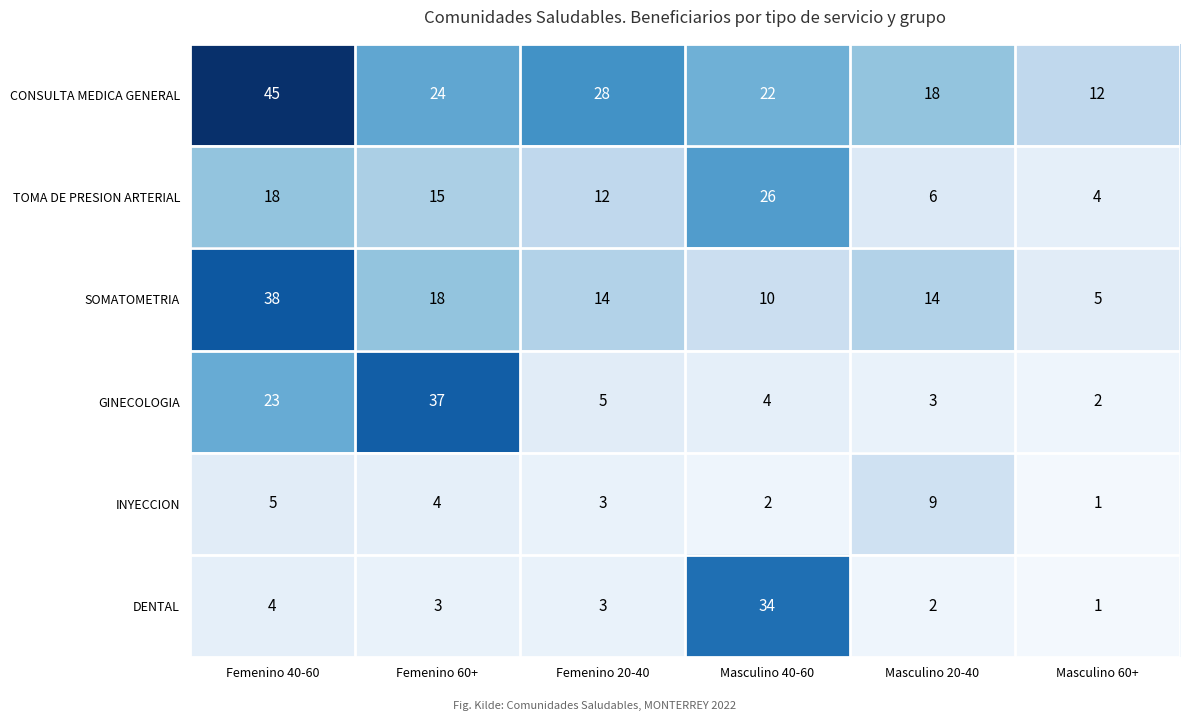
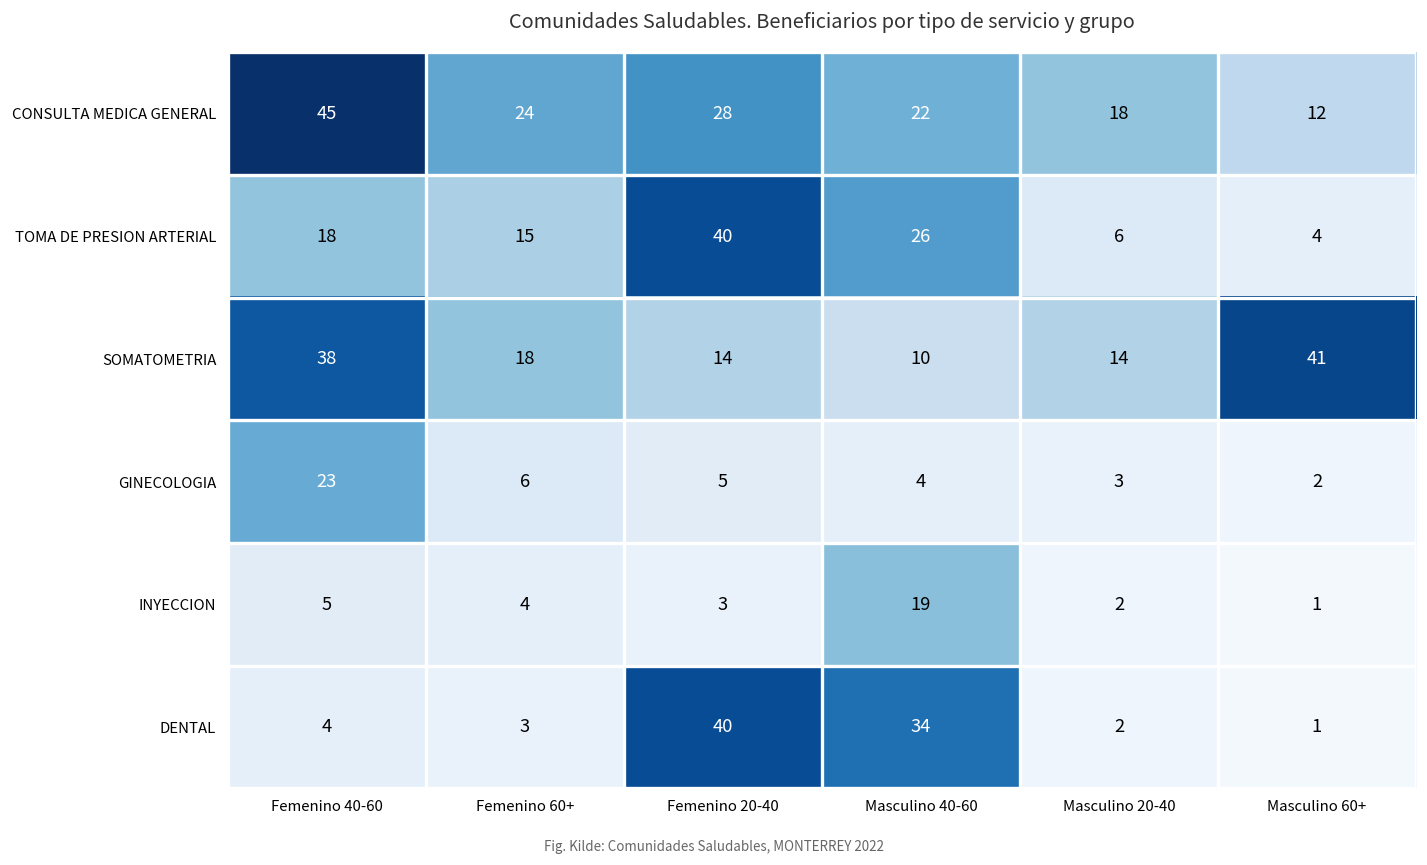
  {
    "CONSULTA MEDICA GENERAL": {
      "Femenino 40-60": 45,
      "Femenino 60+": 24,
      "Femenino 20-40": 28,
      "Masculino 40-60": 22,
      "Masculino 20-40": 18,
      "Masculino 60+": 12
    },
    "TOMA DE PRESION ARTERIAL": {
      "Femenino 40-60": 18,
      "Femenino 60+": 15,
-     "Femenino 20-40": 12,
+     "Femenino 20-40": 40,
      "Masculino 40-60": 26,
      "Masculino 20-40": 6,
      "Masculino 60+": 4
    },
    "SOMATOMETRIA": {
      "Femenino 40-60": 38,
      "Femenino 60+": 18,
      "Femenino 20-40": 14,
      "Masculino 40-60": 10,
      "Masculino 20-40": 14,
-     "Masculino 60+": 5
+     "Masculino 60+": 41
    },
    "GINECOLOGIA": {
      "Femenino 40-60": 23,
-     "Femenino 60+": 37,
+     "Femenino 60+": 6,
      "Femenino 20-40": 5,
      "Masculino 40-60": 4,
      "Masculino 20-40": 3,
      "Masculino 60+": 2
    },
    "INYECCION": {
      "Femenino 40-60": 5,
      "Femenino 60+": 4,
      "Femenino 20-40": 3,
-     "Masculino 40-60": 2,
-     "Masculino 20-40": 9,
+     "Masculino 40-60": 19,
+     "Masculino 20-40": 2,
      "Masculino 60+": 1
    },
    "DENTAL": {
      "Femenino 40-60": 4,
      "Femenino 60+": 3,
-     "Femenino 20-40": 3,
+     "Femenino 20-40": 40,
      "Masculino 40-60": 34,
      "Masculino 20-40": 2,
      "Masculino 60+": 1
    }
  }
